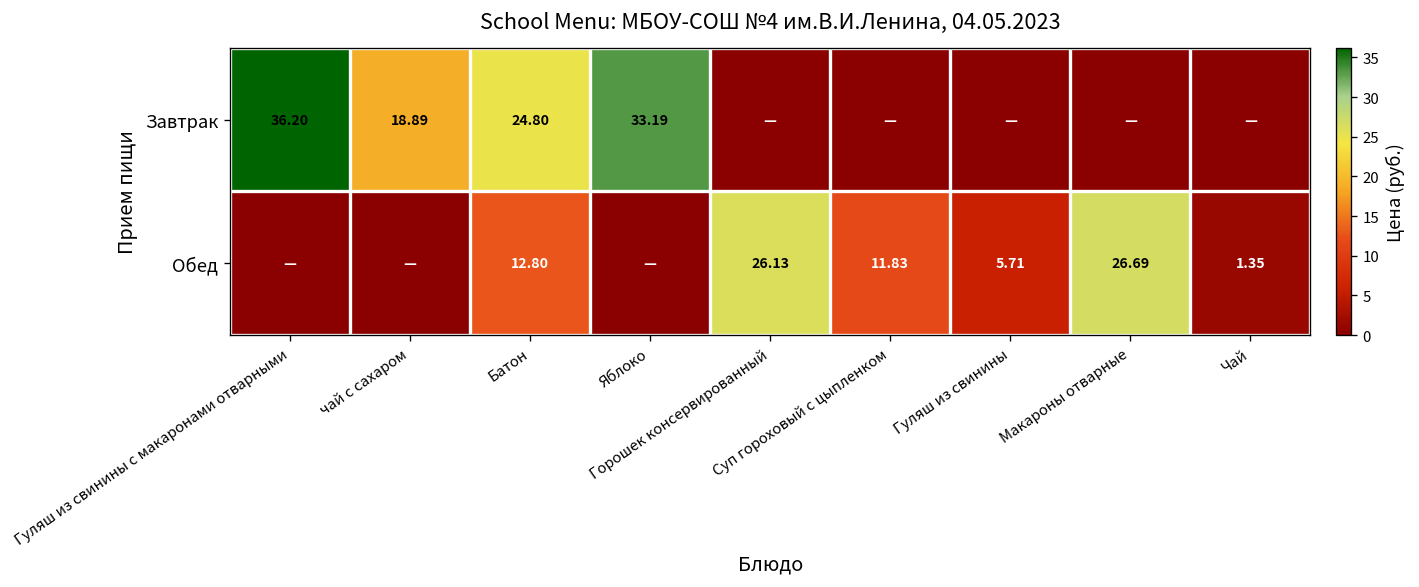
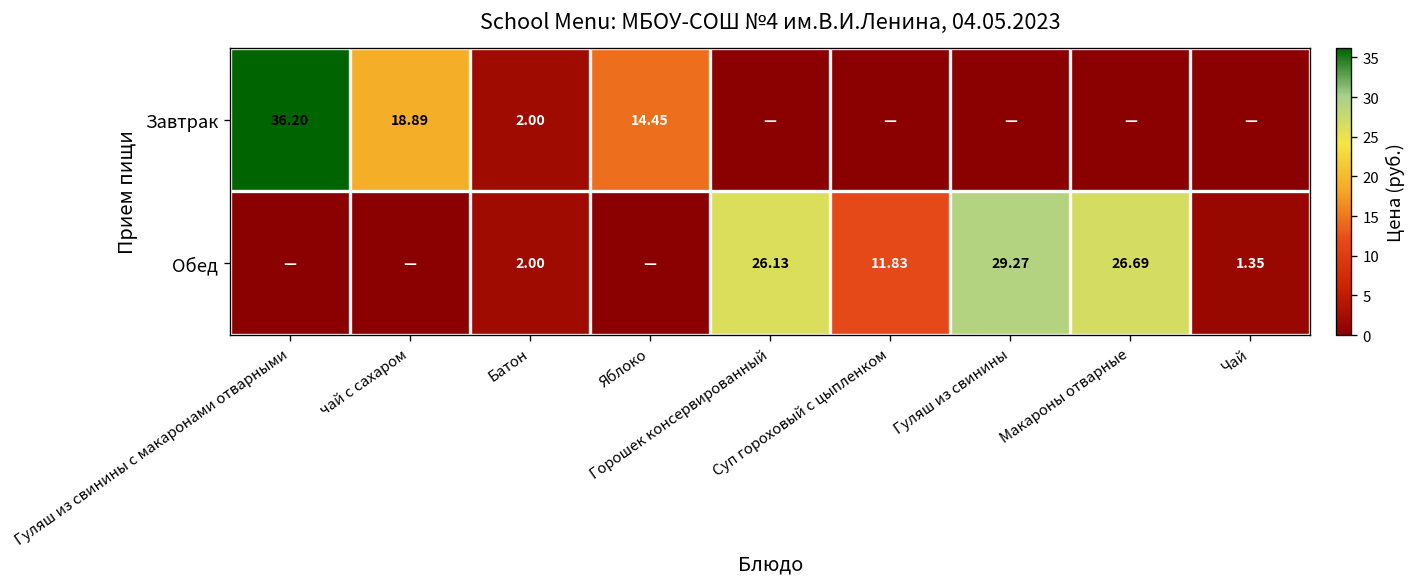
  {
    "Завтрак": {
      "Гуляш из свинины с макаронами отварными": 36.20,
      "чай с сахаром": 18.89,
-     "Батон": 24.80,
-     "Яблоко": 33.19
+     "Батон": 2.00,
+     "Яблоко": 14.45
    },
    "Обед": {
-     "Батон": 12.80,
+     "Батон": 2.00,
      "Горошек консервированный": 26.13,
      "Суп гороховый с цыпленком": 11.83,
-     "Гуляш из свинины": 5.71,
+     "Гуляш из свинины": 29.27,
      "Макароны отварные": 26.69,
      "Чай": 1.35
    }
  }
